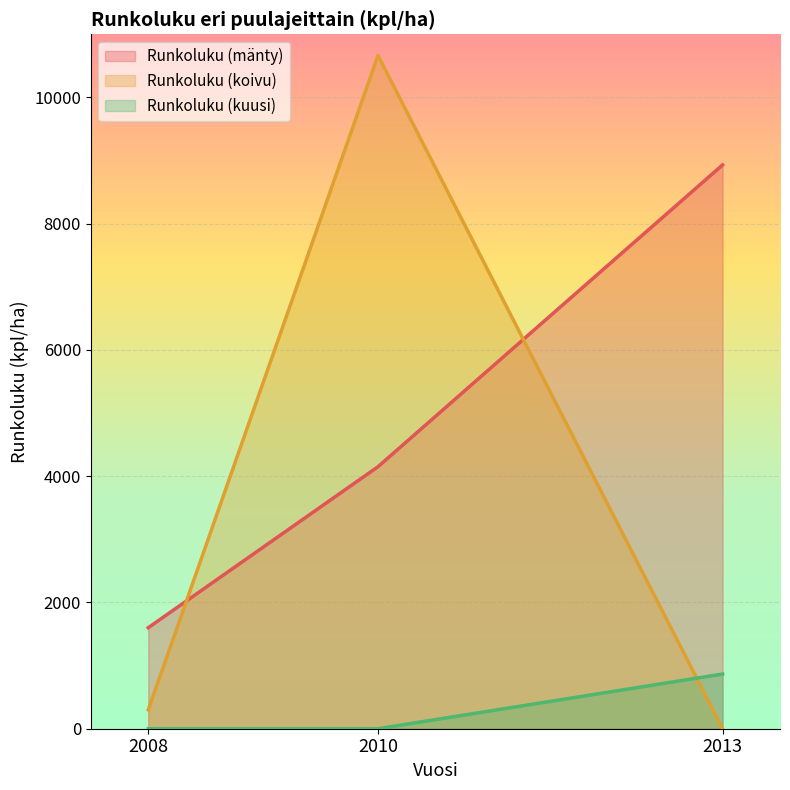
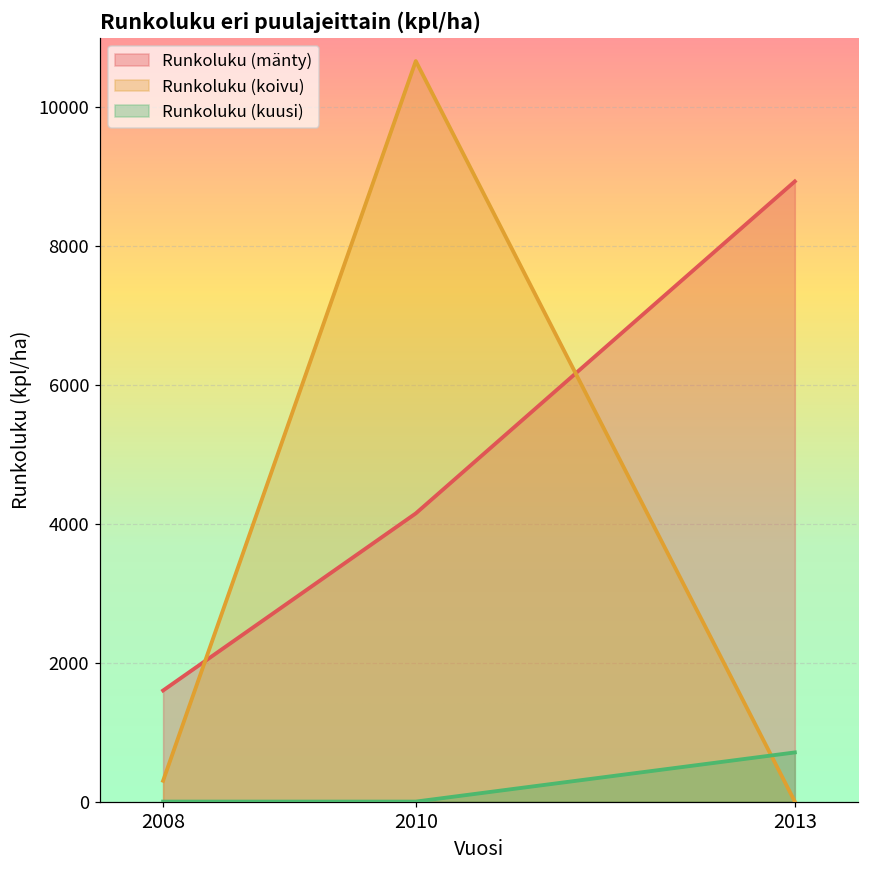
  {
    "Runkoluku (kuusi)": {
      "2008": 0,
      "2010": 0,
-     "2013": 900
+     "2013": 700
    }
  }
